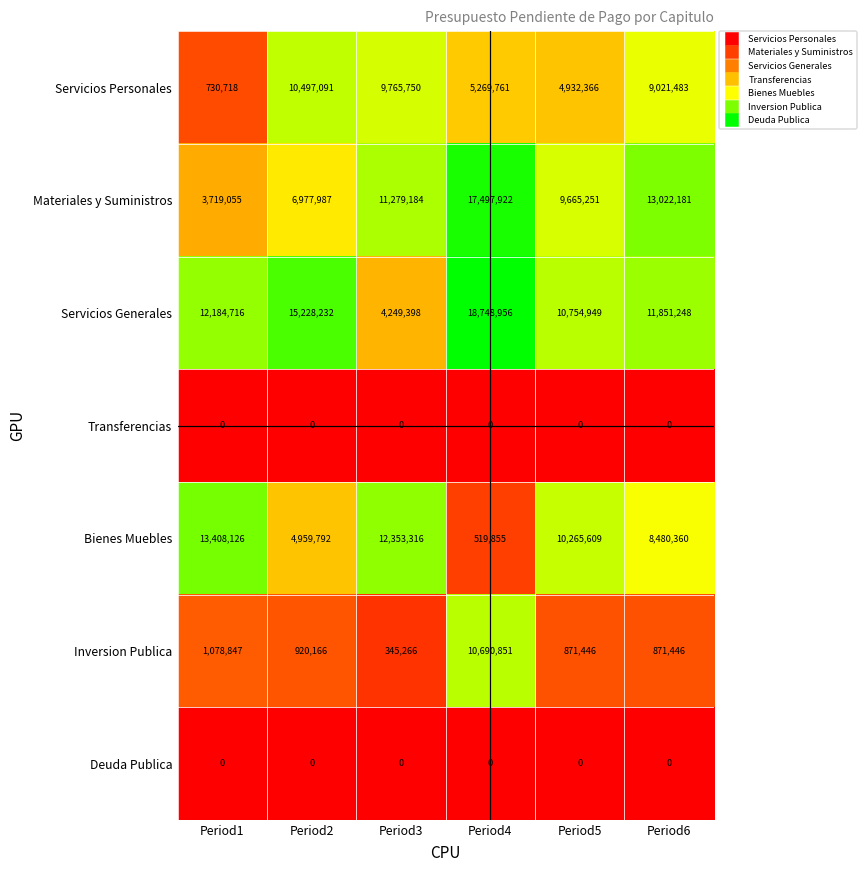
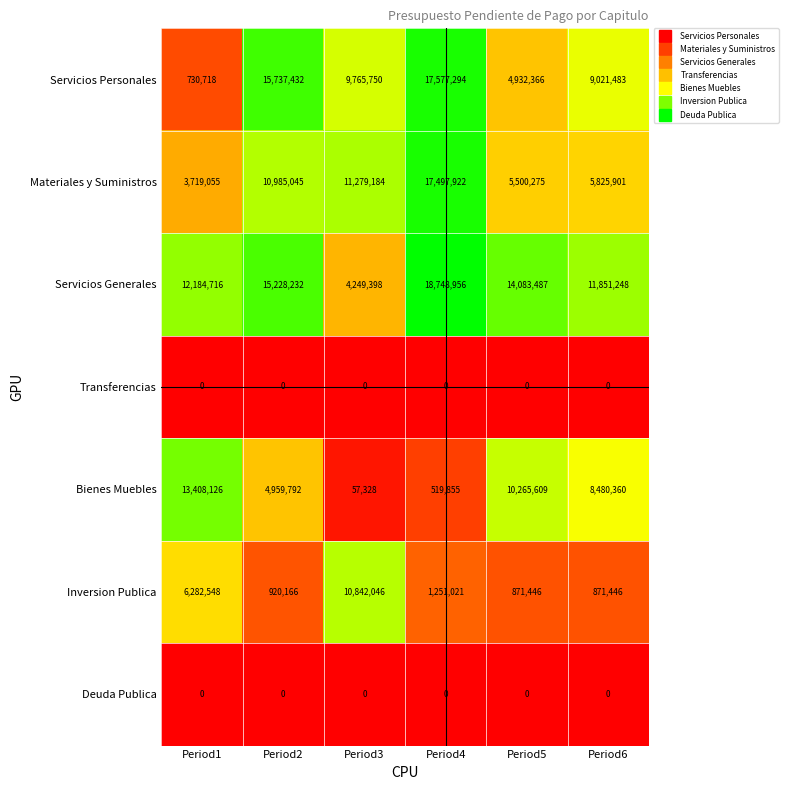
  {
    "Servicios Personales": {
      "Period1": "730,718",
-     "Period2": "10,497,091",
+     "Period2": "15,737,432",
      "Period3": "9,765,750",
-     "Period4": "5,269,761",
+     "Period4": "17,577,294",
      "Period5": "4,932,366",
      "Period6": "9,021,483"
    },
    "Materiales y Suministros": {
      "Period1": "3,719,055",
-     "Period2": "6,977,987",
+     "Period2": "10,985,045",
      "Period3": "11,279,184",
      "Period4": "17,497,922",
-     "Period5": "9,665,251",
-     "Period6": "13,022,181"
+     "Period5": "5,500,275",
+     "Period6": "5,825,901"
    },
    "Servicios Generales": {
      "Period1": "12,184,716",
      "Period2": "15,228,232",
      "Period3": "4,249,398",
      "Period4": "18,748,956",
-     "Period5": "10,754,949",
+     "Period5": "14,083,487",
      "Period6": "11,851,248"
    },
    "Transferencias": {
      "Period1": "0",
      "Period2": "0",
      "Period3": "0",
      "Period4": "0",
      "Period5": "0",
      "Period6": "0"
    },
    "Bienes Muebles": {
      "Period1": "13,408,126",
      "Period2": "4,959,792",
-     "Period3": "12,353,316",
+     "Period3": "57,328",
      "Period4": "519,855",
      "Period5": "10,265,609",
      "Period6": "8,480,360"
    },
    "Inversion Publica": {
-     "Period1": "1,078,847",
+     "Period1": "6,282,548",
      "Period2": "920,166",
-     "Period3": "345,266",
-     "Period4": "10,690,851",
+     "Period3": "10,842,046",
+     "Period4": "1,251,021",
      "Period5": "871,446",
      "Period6": "871,446"
    },
    "Deuda Publica": {
      "Period1": "0",
      "Period2": "0",
      "Period3": "0",
      "Period4": "0",
      "Period5": "0",
      "Period6": "0"
    }
  }
